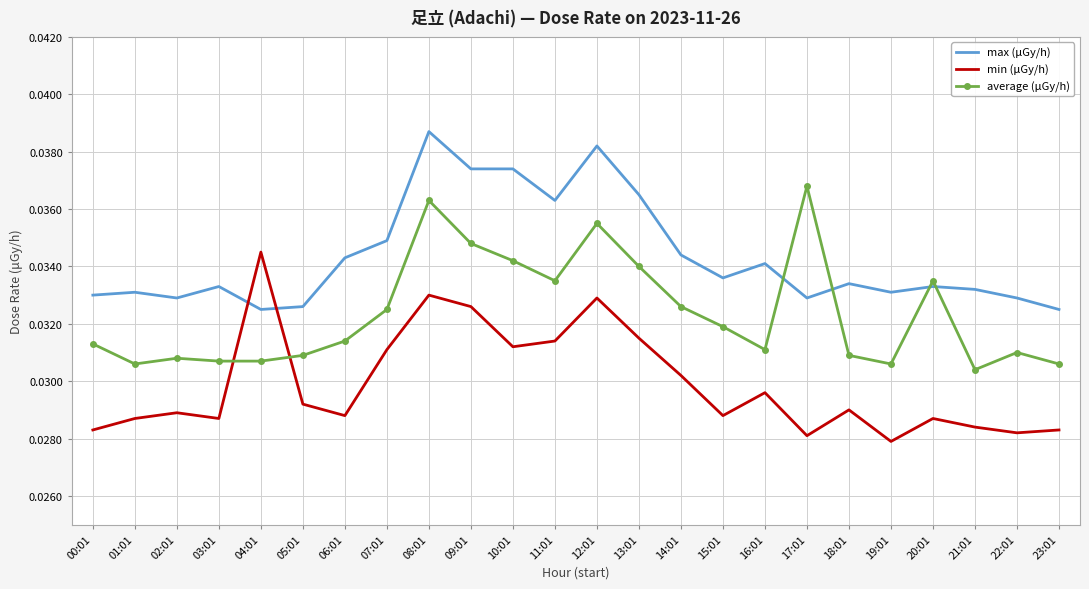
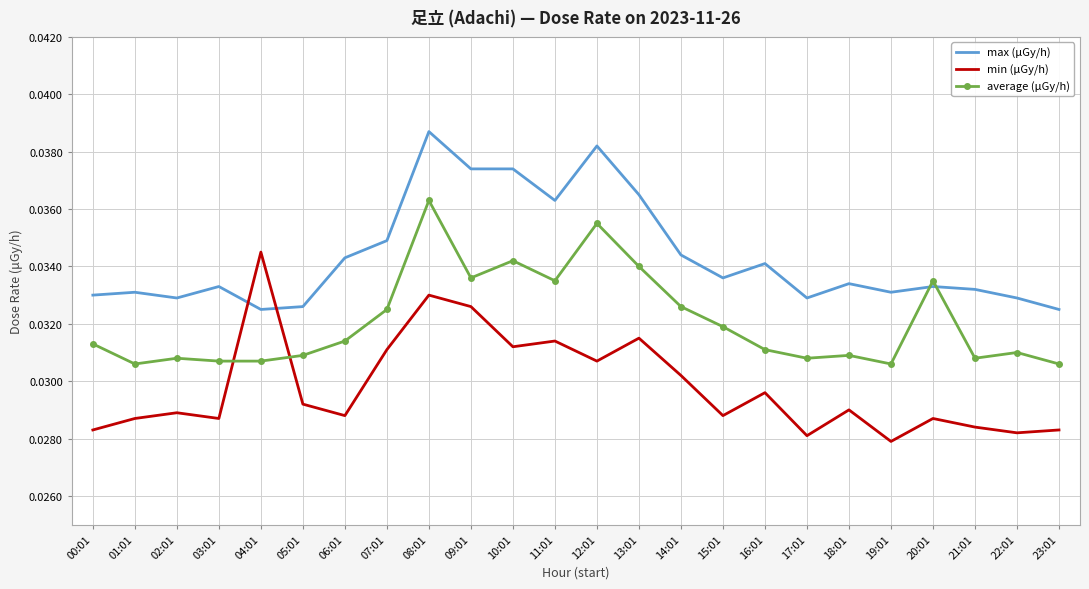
  {
    "max (μGy/h)": {
      "00:01": 0.0330,
      "01:01": 0.0331,
      "02:01": 0.0329,
      "03:01": 0.0333,
      "04:01": 0.0325,
      "05:01": 0.0326,
      "06:01": 0.0343,
      "07:01": 0.0349,
      "08:01": 0.0387,
      "09:01": 0.0374,
      "10:01": 0.0374,
      "11:01": 0.0363,
      "12:01": 0.0382,
      "13:01": 0.0365,
      "14:01": 0.0344,
      "15:01": 0.0336,
      "16:01": 0.0341,
      "17:01": 0.0329,
      "18:01": 0.0334,
      "19:01": 0.0331,
      "20:01": 0.0333,
      "21:01": 0.0332,
      "22:01": 0.0329,
      "23:01": 0.0325
    },
    "min (μGy/h)": {
      "00:01": 0.0283,
      "01:01": 0.0287,
      "02:01": 0.0289,
      "03:01": 0.0287,
      "04:01": 0.0345,
      "05:01": 0.0292,
      "06:01": 0.0288,
      "07:01": 0.0311,
      "08:01": 0.0330,
      "09:01": 0.0326,
      "10:01": 0.0312,
      "11:01": 0.0314,
-     "12:01": 0.0329,
+     "12:01": 0.0307,
      "13:01": 0.0315,
      "14:01": 0.0302,
      "15:01": 0.0288,
      "16:01": 0.0296,
      "17:01": 0.0281,
      "18:01": 0.0290,
      "19:01": 0.0279,
      "20:01": 0.0287,
      "21:01": 0.0284,
      "22:01": 0.0282,
      "23:01": 0.0283
    },
    "average (μGy/h)": {
      "00:01": 0.0313,
      "01:01": 0.0306,
      "02:01": 0.0308,
      "03:01": 0.0307,
      "04:01": 0.0307,
      "05:01": 0.0309,
      "06:01": 0.0314,
      "07:01": 0.0325,
      "08:01": 0.0363,
-     "09:01": 0.0348,
+     "09:01": 0.0336,
      "10:01": 0.0342,
      "11:01": 0.0335,
      "12:01": 0.0355,
      "13:01": 0.0340,
      "14:01": 0.0326,
      "15:01": 0.0319,
      "16:01": 0.0311,
-     "17:01": 0.0368,
+     "17:01": 0.0308,
      "18:01": 0.0309,
      "19:01": 0.0306,
      "20:01": 0.0335,
-     "21:01": 0.0304,
+     "21:01": 0.0308,
      "22:01": 0.0310,
      "23:01": 0.0306
    }
  }
